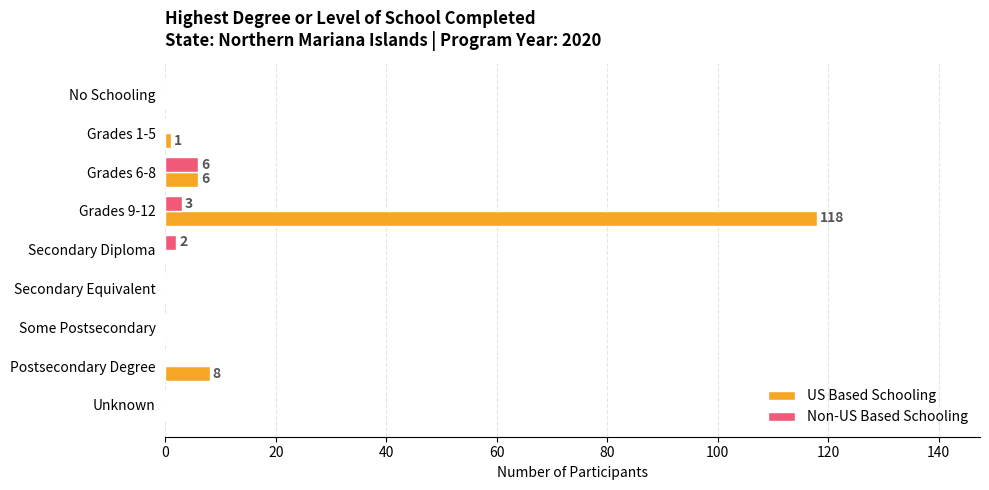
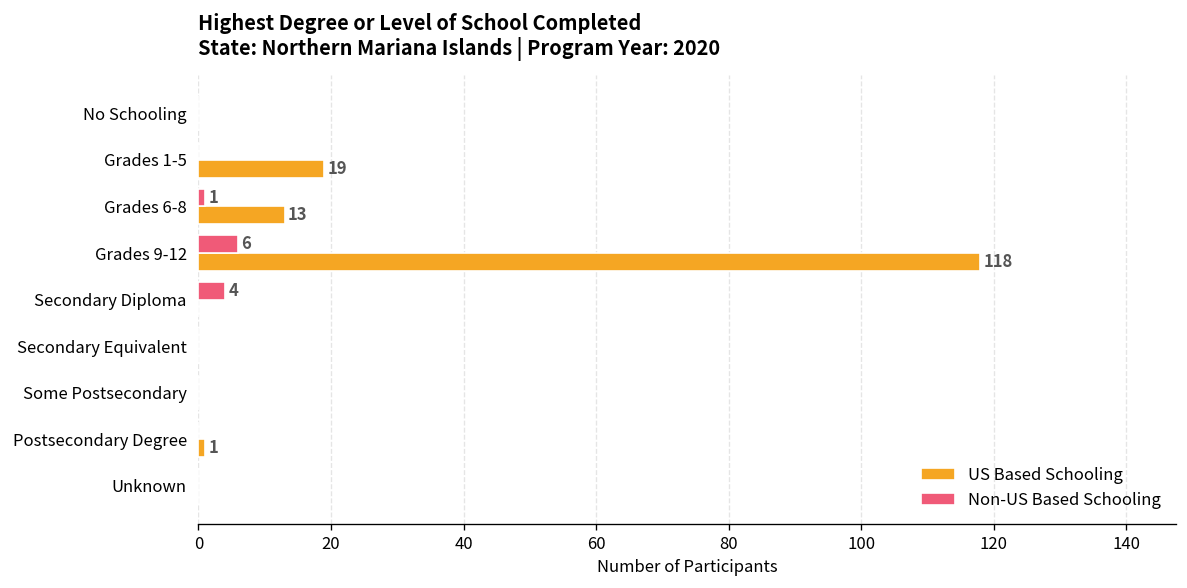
  {
    "US Based Schooling": {
-     "Grades 1-5": 1,
-     "Grades 6-8": 6,
+     "Grades 1-5": 19,
+     "Grades 6-8": 13,
      "Grades 9-12": 118,
-     "Postsecondary Degree": 8
+     "Postsecondary Degree": 1
    },
    "Non-US Based Schooling": {
-     "Grades 6-8": 6,
-     "Grades 9-12": 3,
-     "Secondary Diploma": 2
+     "Grades 6-8": 1,
+     "Grades 9-12": 6,
+     "Secondary Diploma": 4
    }
  }
